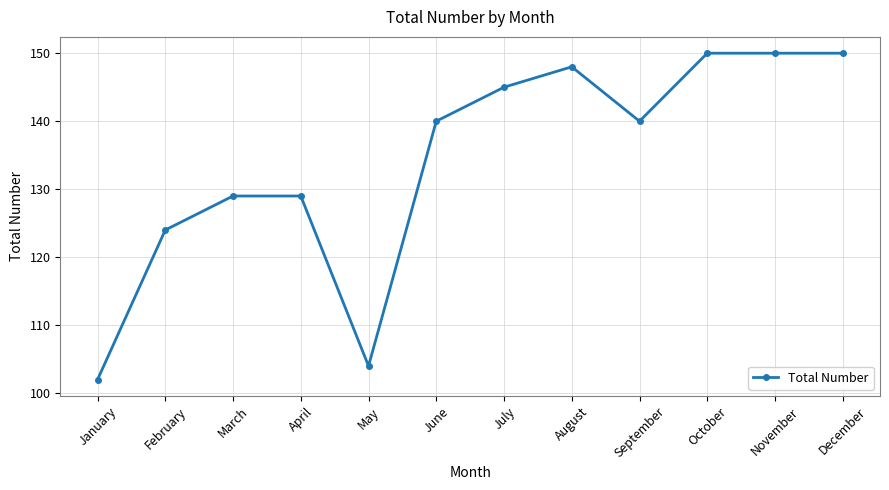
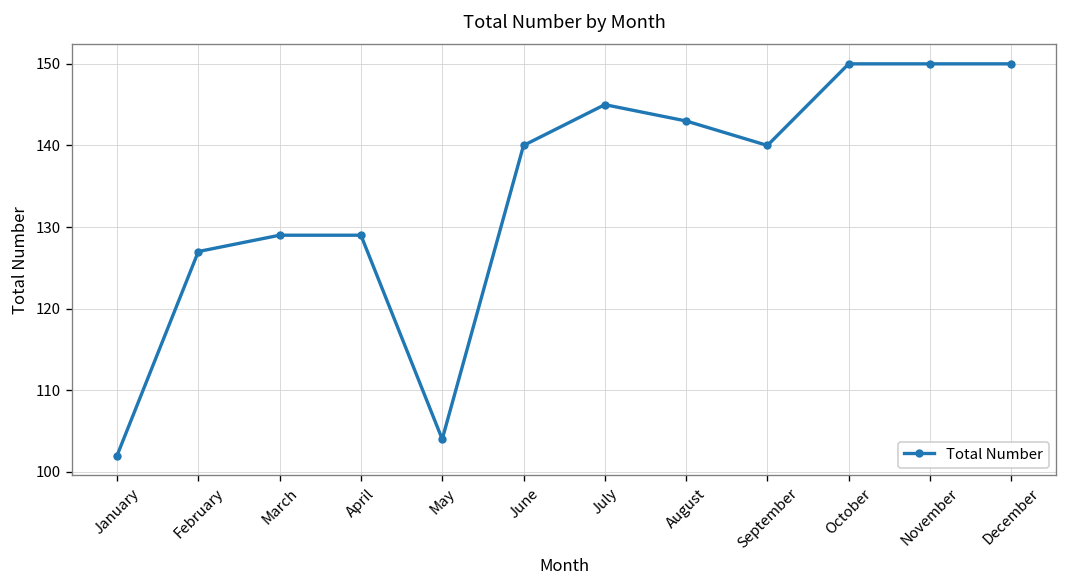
  {
    "January": 102,
-   "February": 124,
+   "February": 127,
    "March": 129,
    "April": 129,
    "May": 104,
    "June": 140,
    "July": 145,
-   "August": 148,
+   "August": 143,
    "September": 140,
    "October": 150,
    "November": 150,
    "December": 150
  }
